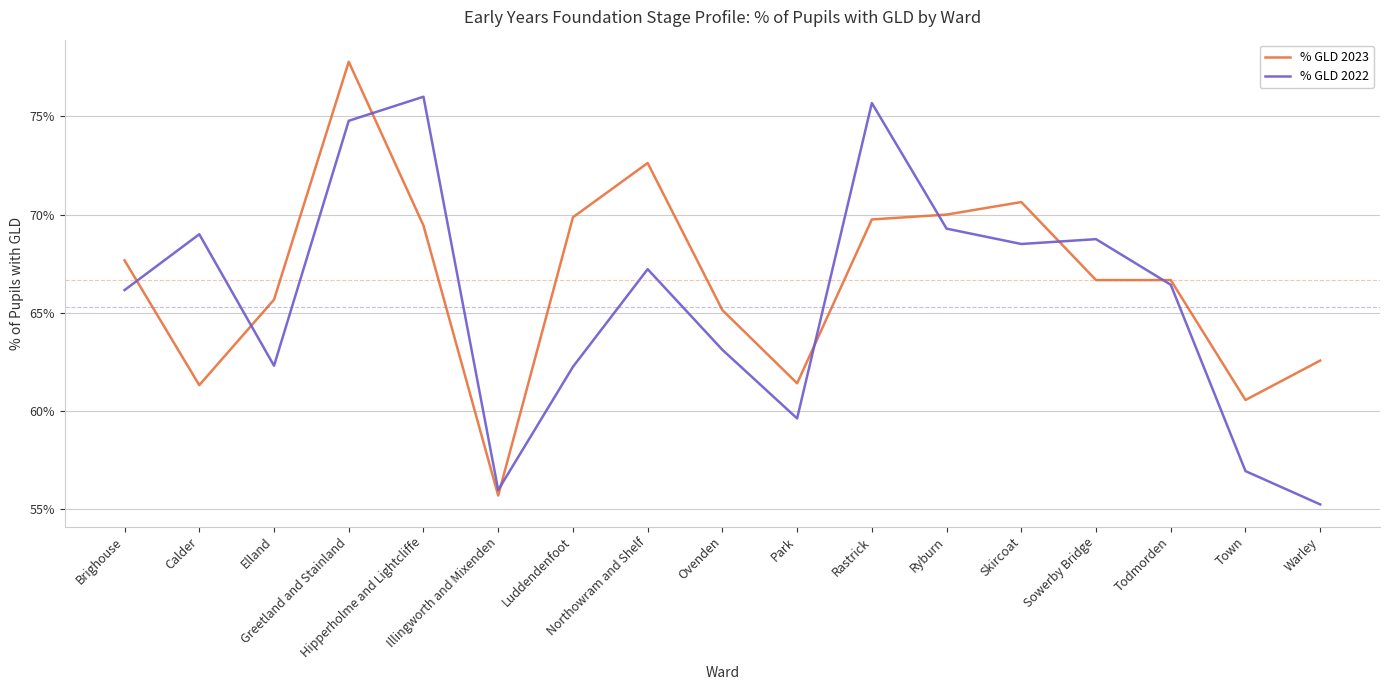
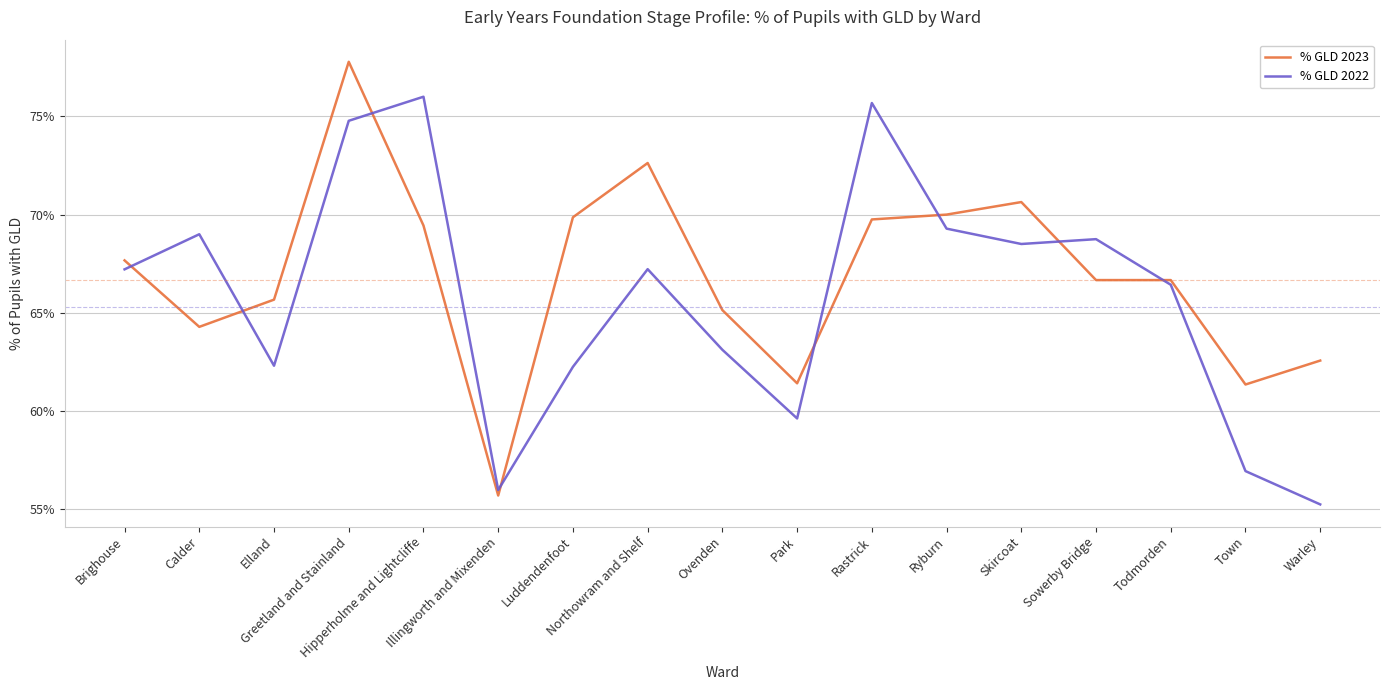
  {
    "% GLD 2023": {
      "Brighouse": "67.7%",
-     "Calder": "61.3%",
+     "Calder": "64.3%",
      "Elland": "65.7%",
      "Greetland and Stainland": "77.8%",
      "Hipperholme and Lightcliffe": "69.4%",
      "Illingworth and Mixenden": "55.7%",
      "Luddendenfoot": "69.9%",
      "Northowram and Shelf": "72.6%",
      "Ovenden": "65.1%",
      "Park": "61.4%",
      "Rastrick": "69.8%",
      "Ryburn": "70.0%",
      "Skircoat": "70.6%",
      "Sowerby Bridge": "66.7%",
      "Todmorden": "66.7%",
-     "Town": "60.6%",
+     "Town": "61.4%",
      "Warley": "62.6%"
    },
    "% GLD 2022": {
-     "Brighouse": "66.2%",
+     "Brighouse": "67.2%",
      "Calder": "69.0%",
      "Elland": "62.3%",
      "Greetland and Stainland": "74.8%",
      "Hipperholme and Lightcliffe": "76.0%",
      "Illingworth and Mixenden": "56.0%",
      "Luddendenfoot": "62.3%",
      "Northowram and Shelf": "67.2%",
      "Ovenden": "63.1%",
      "Park": "59.6%",
      "Rastrick": "75.7%",
      "Ryburn": "69.3%",
      "Skircoat": "68.5%",
      "Sowerby Bridge": "68.8%",
      "Todmorden": "66.4%",
      "Town": "56.9%",
      "Warley": "55.2%"
    }
  }
